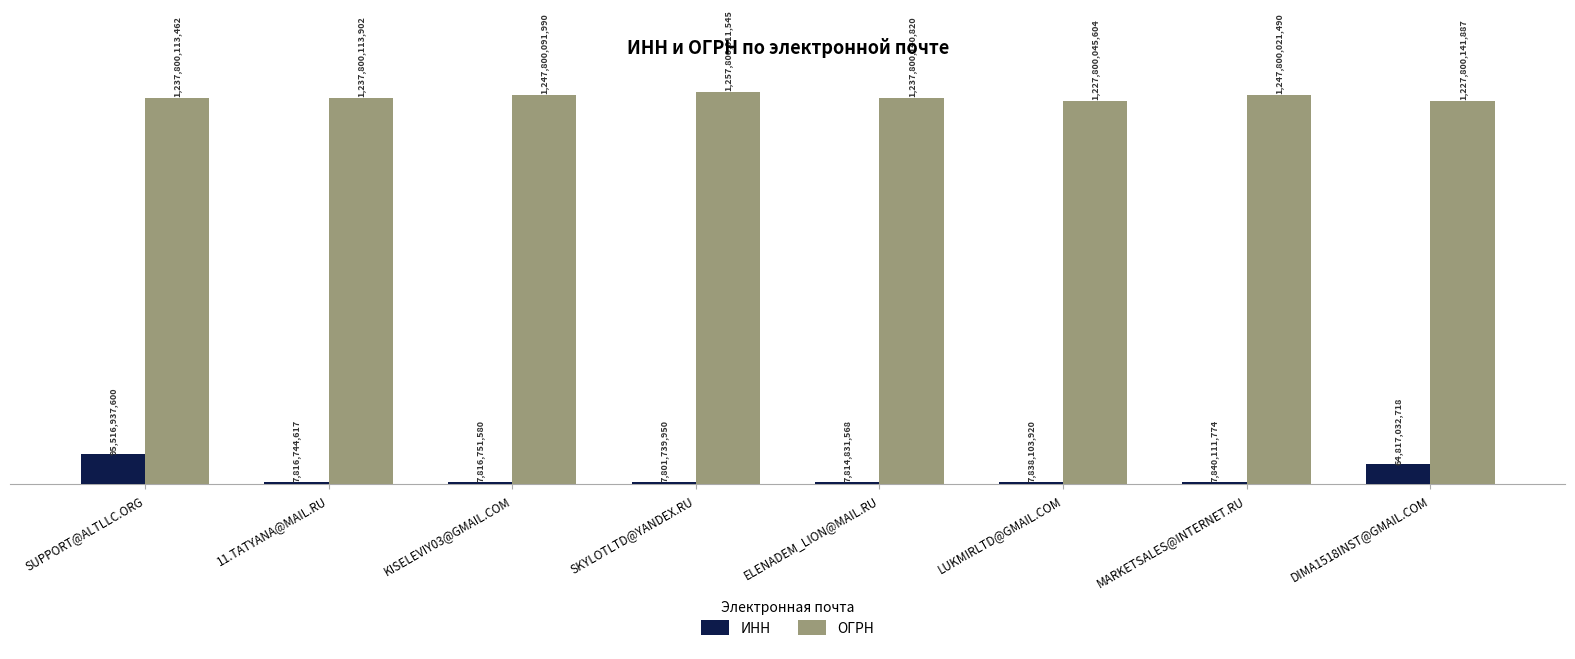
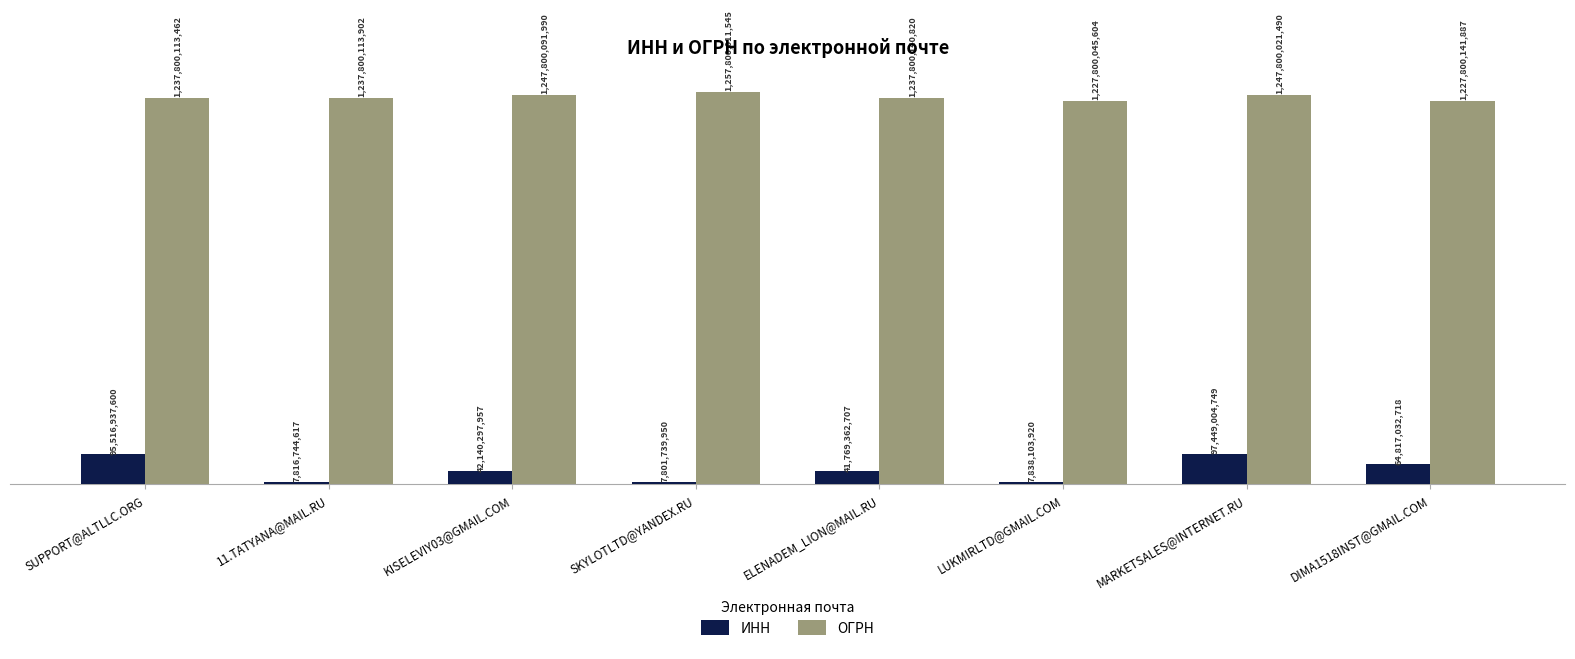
  {
    "ИНН": {
      "SUPPORT@ALTLLC.ORG": "95,516,937,600",
      "11.TATYANA@MAIL.RU": "7,816,744,617",
-     "KISELEVIY03@GMAIL.COM": "7,816,751,580",
+     "KISELEVIY03@GMAIL.COM": "42,140,297,957",
      "SKYLOTLTD@YANDEX.RU": "7,801,739,950",
-     "ELENADEM_LION@MAIL.RU": "7,814,831,568",
+     "ELENADEM_LION@MAIL.RU": "41,769,362,707",
      "LUKMIRLTD@GMAIL.COM": "7,838,103,920",
-     "MARKETSALES@INTERNET.RU": "7,840,111,774",
+     "MARKETSALES@INTERNET.RU": "97,449,004,749",
      "DIMA1518INST@GMAIL.COM": "64,817,032,718"
    },
    "ОГРН": {
      "SUPPORT@ALTLLC.ORG": "1,237,800,113,462",
      "11.TATYANA@MAIL.RU": "1,237,800,113,902",
      "KISELEVIY03@GMAIL.COM": "1,247,800,091,990",
      "SKYLOTLTD@YANDEX.RU": "1,257,800,011,545",
      "ELENADEM_LION@MAIL.RU": "1,237,800,140,820",
      "LUKMIRLTD@GMAIL.COM": "1,227,800,045,604",
      "MARKETSALES@INTERNET.RU": "1,247,800,021,490",
      "DIMA1518INST@GMAIL.COM": "1,227,800,141,887"
    }
  }
